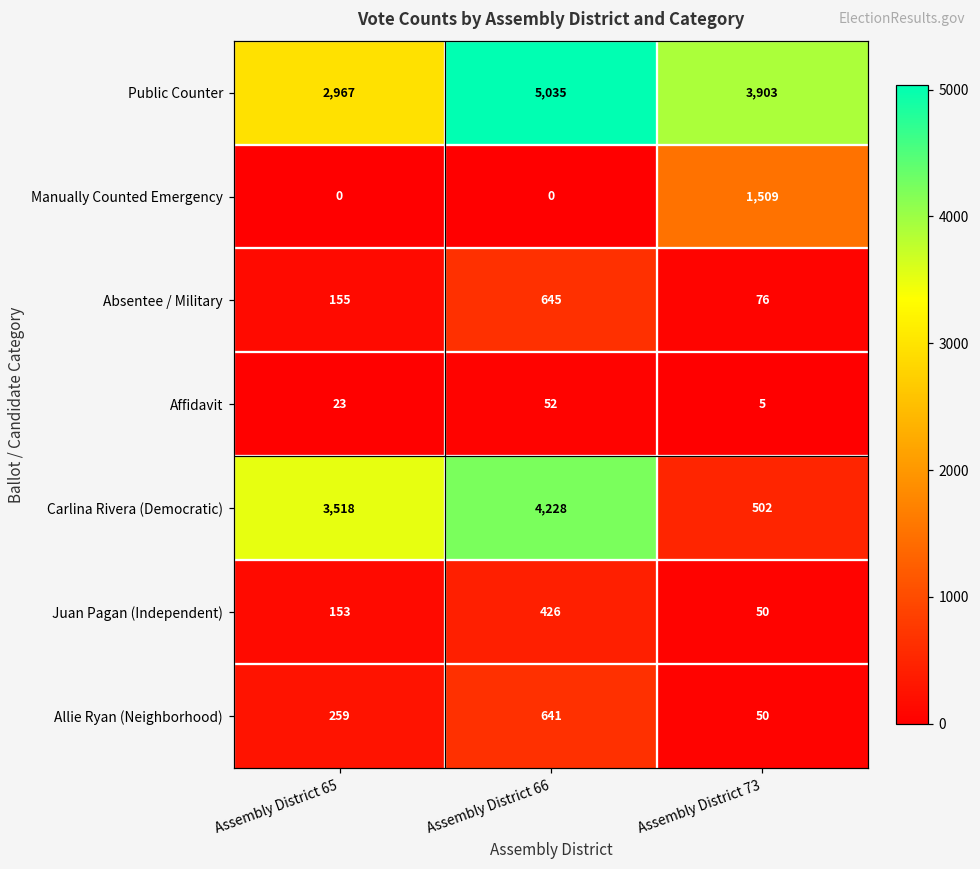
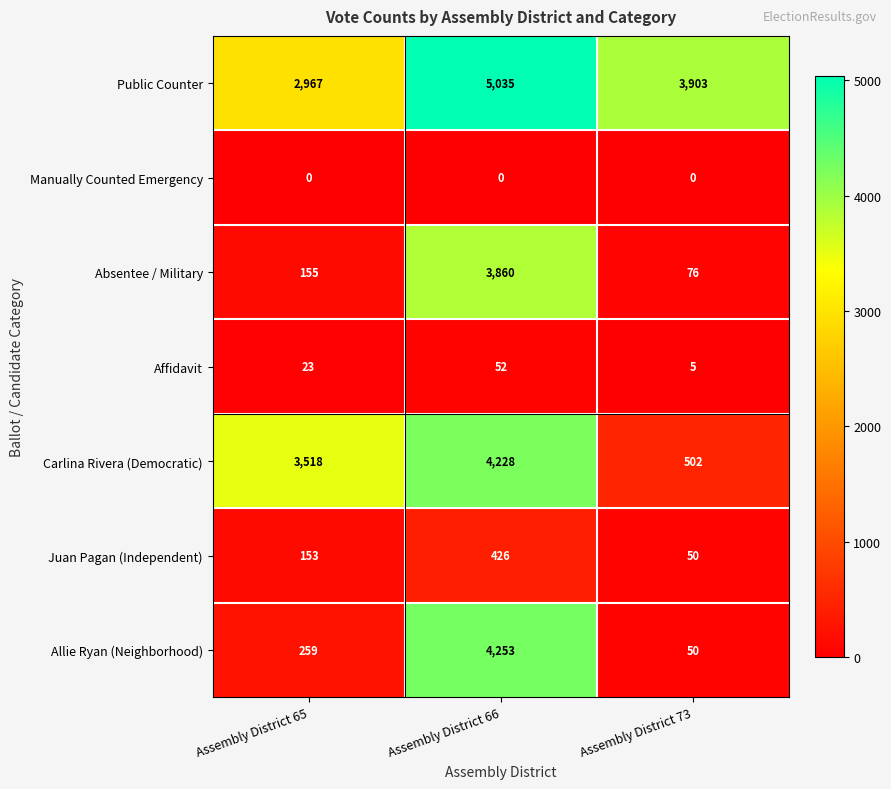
  {
    "Public Counter": {
      "Assembly District 65": "2,967",
      "Assembly District 66": "5,035",
      "Assembly District 73": "3,903"
    },
    "Manually Counted Emergency": {
      "Assembly District 65": "0",
      "Assembly District 66": "0",
-     "Assembly District 73": "1,509"
+     "Assembly District 73": "0"
    },
    "Absentee / Military": {
      "Assembly District 65": "155",
-     "Assembly District 66": "645",
+     "Assembly District 66": "3,860",
      "Assembly District 73": "76"
    },
    "Affidavit": {
      "Assembly District 65": "23",
      "Assembly District 66": "52",
      "Assembly District 73": "5"
    },
    "Carlina Rivera (Democratic)": {
      "Assembly District 65": "3,518",
      "Assembly District 66": "4,228",
      "Assembly District 73": "502"
    },
    "Juan Pagan (Independent)": {
      "Assembly District 65": "153",
      "Assembly District 66": "426",
      "Assembly District 73": "50"
    },
    "Allie Ryan (Neighborhood)": {
      "Assembly District 65": "259",
-     "Assembly District 66": "641",
+     "Assembly District 66": "4,253",
      "Assembly District 73": "50"
    }
  }
